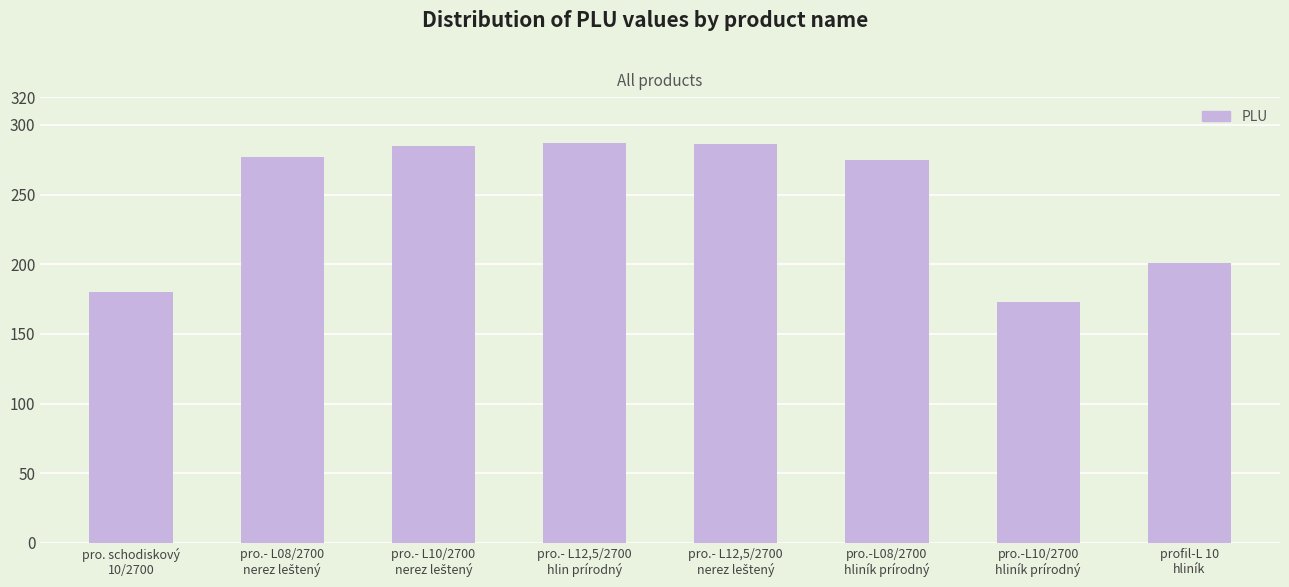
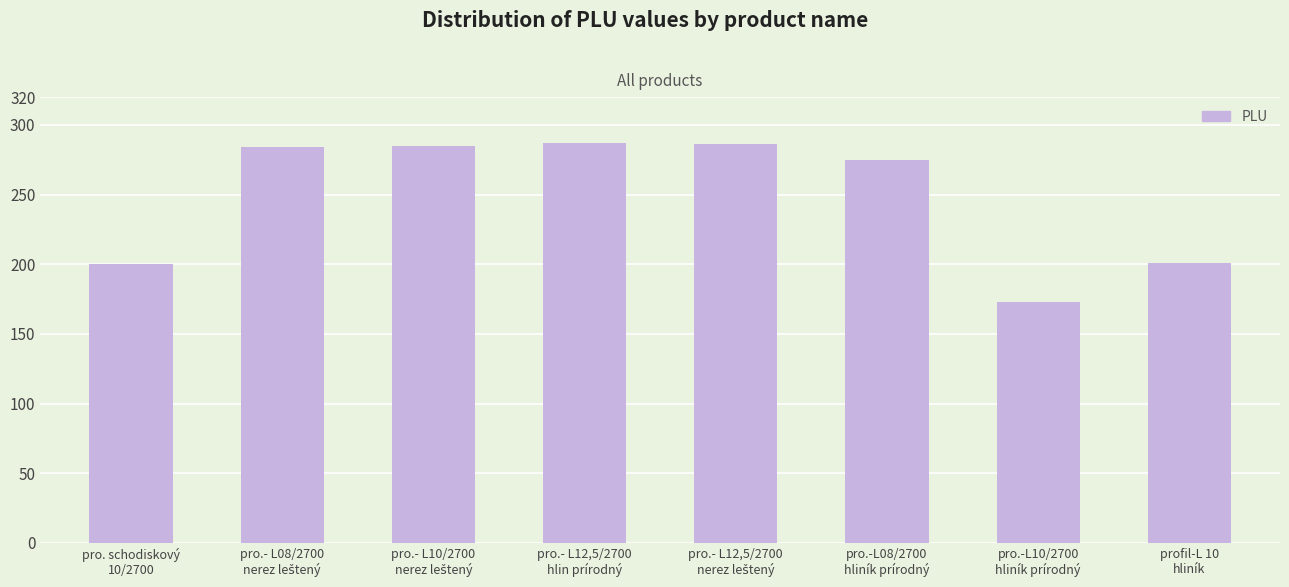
  {
-   "pro. schodiskový 10/2700": 180,
-   "pro.- L08/2700 nerez leštený": 277,
+   "pro. schodiskový 10/2700": 200,
+   "pro.- L08/2700 nerez leštený": 284,
    "pro.- L10/2700 nerez leštený": 285,
    "pro.- L12,5/2700 hlin prírodný": 287,
    "pro.- L12,5/2700 nerez leštený": 286,
    "pro.-L08/2700 hliník prírodný": 275,
    "pro.-L10/2700 hliník prírodný": 173,
    "profil-L 10 hliník": 201
  }
